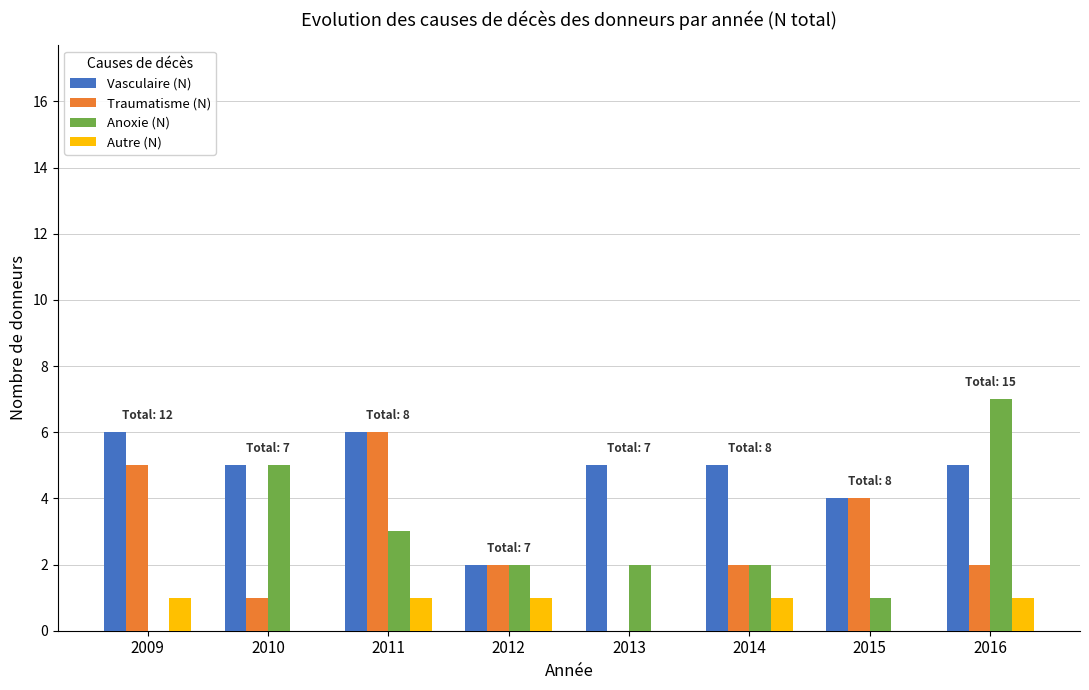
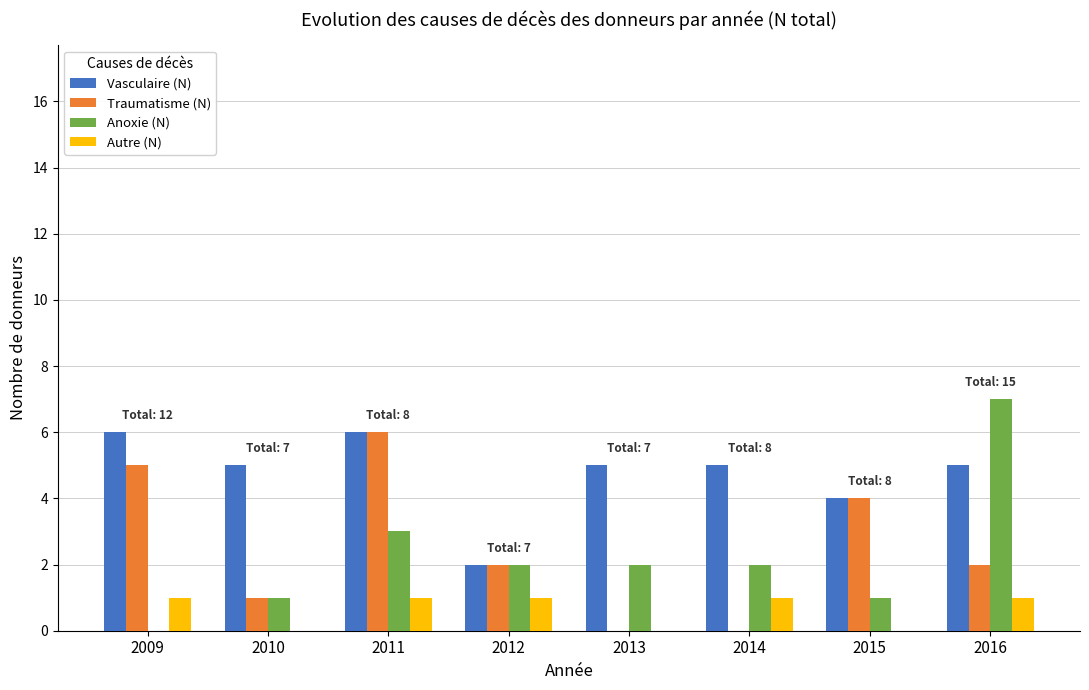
  {
    "Vasculaire (N)": {
      "2011": 6,
      "2012": 2,
      "2015": 4,
      "2016": 5
    },
    "Traumatisme (N)": {
      "2009": 5,
      "2010": 1,
      "2013": 0,
-     "2014": 2,
+     "2014": 0,
      "2016": 2
    },
    "Anoxie (N)": {
      "2009": 0,
-     "2010": 5,
+     "2010": 1,
      "2011": 3,
      "2013": 2,
      "2014": 2,
      "2015": 1
    },
    "Autre (N)": {
      "2009": 1,
      "2010": 0,
      "2011": 1,
      "2012": 1,
      "2013": 0,
      "2014": 1,
      "2015": 0,
      "2016": 1
    }
  }
